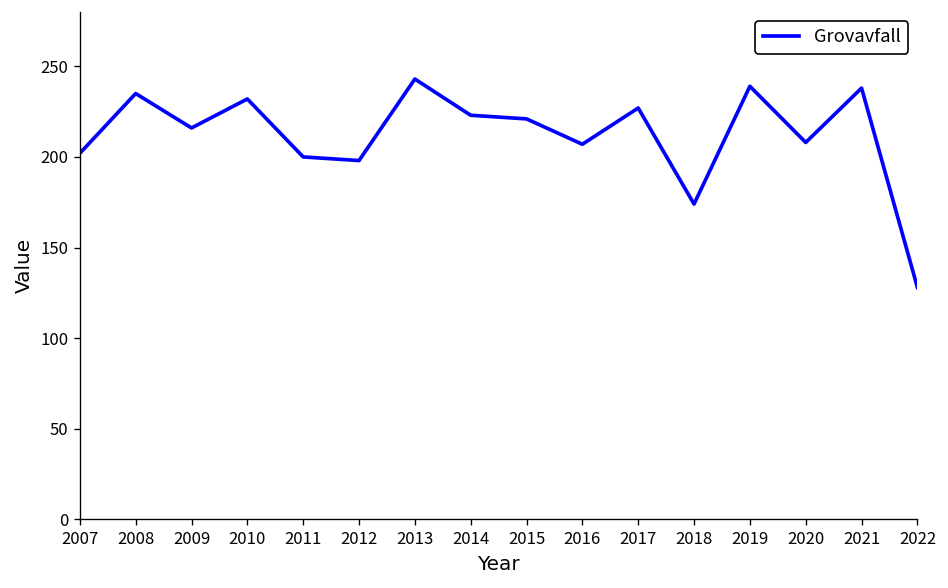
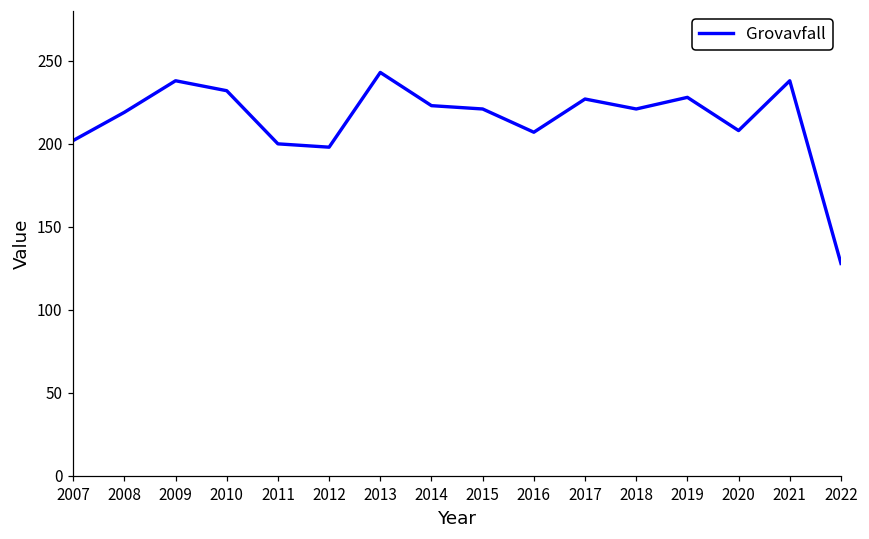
  {
    "2007": 202,
-   "2008": 235,
-   "2009": 216,
+   "2008": 219,
+   "2009": 238,
    "2010": 232,
    "2011": 200,
    "2012": 198,
    "2013": 243,
    "2014": 223,
    "2015": 221,
    "2016": 207,
    "2017": 227,
-   "2018": 174,
-   "2019": 239,
+   "2018": 221,
+   "2019": 228,
    "2020": 208,
    "2021": 238,
    "2022": 128
  }
